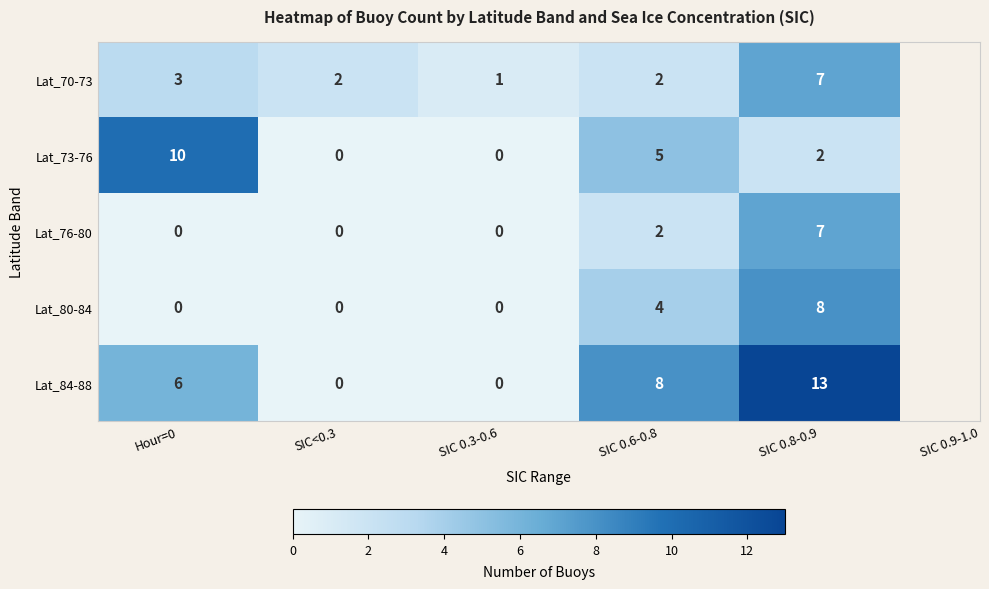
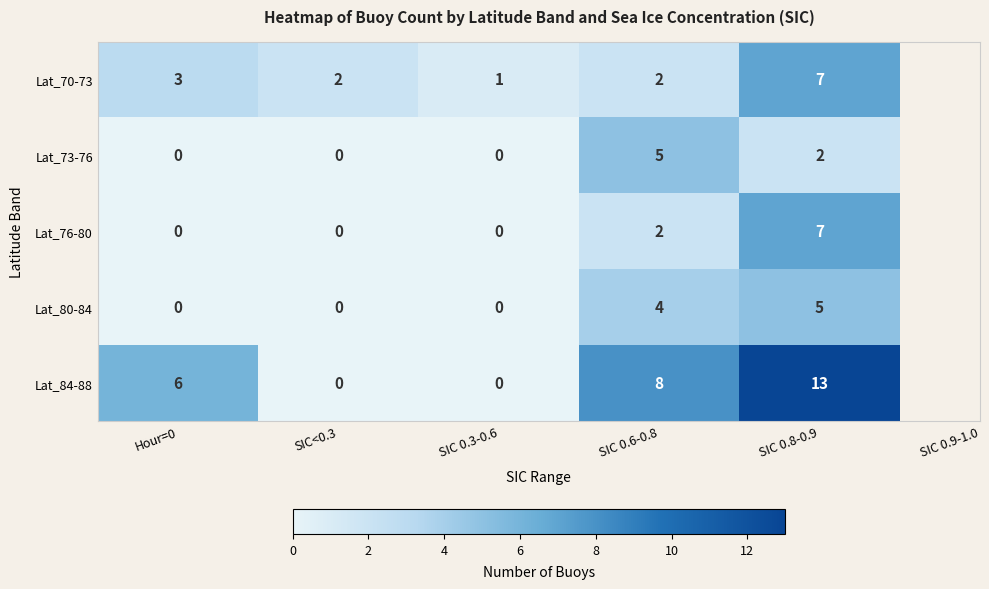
  {
    "Lat_70-73": {
      "Hour=0": 3,
      "SIC<0.3": 2,
      "SIC 0.3-0.6": 1,
      "SIC 0.6-0.8": 2,
      "SIC 0.8-0.9": 7
    },
    "Lat_73-76": {
-     "Hour=0": 10,
+     "Hour=0": 0,
      "SIC<0.3": 0,
      "SIC 0.3-0.6": 0,
      "SIC 0.6-0.8": 5,
      "SIC 0.8-0.9": 2
    },
    "Lat_76-80": {
      "Hour=0": 0,
      "SIC<0.3": 0,
      "SIC 0.3-0.6": 0,
      "SIC 0.6-0.8": 2,
      "SIC 0.8-0.9": 7
    },
    "Lat_80-84": {
      "Hour=0": 0,
      "SIC<0.3": 0,
      "SIC 0.3-0.6": 0,
      "SIC 0.6-0.8": 4,
-     "SIC 0.8-0.9": 8
+     "SIC 0.8-0.9": 5
    },
    "Lat_84-88": {
      "Hour=0": 6,
      "SIC<0.3": 0,
      "SIC 0.3-0.6": 0,
      "SIC 0.6-0.8": 8,
      "SIC 0.8-0.9": 13
    }
  }
